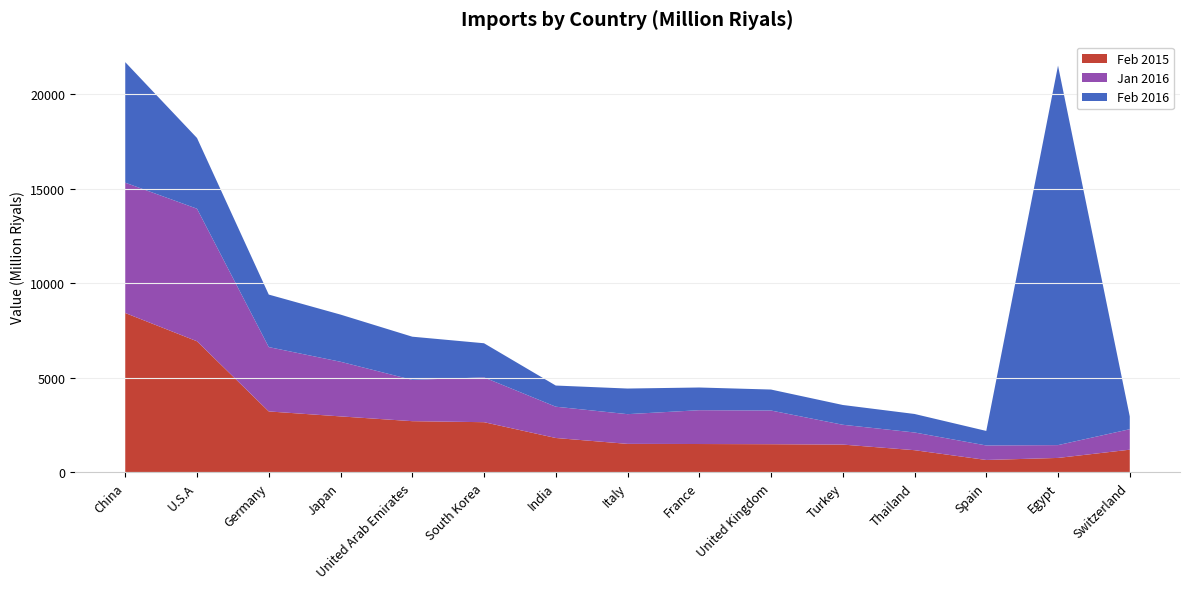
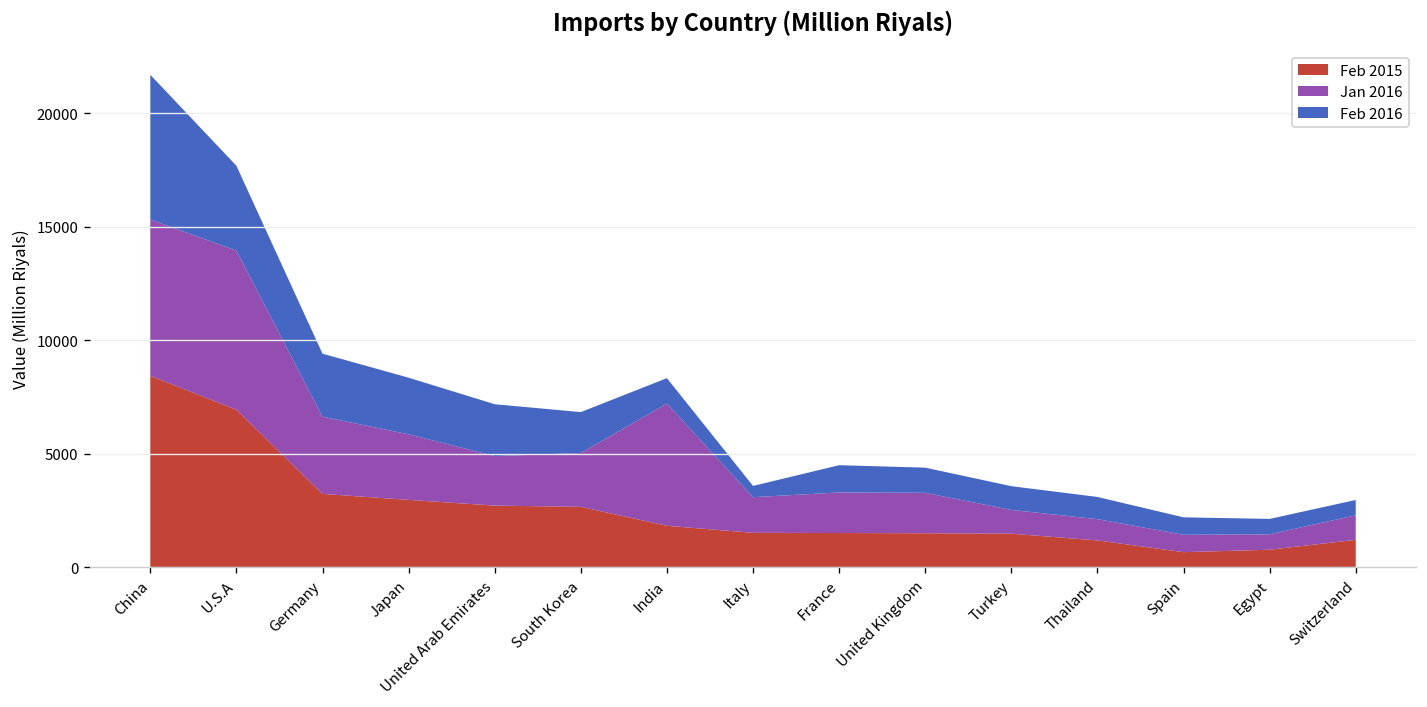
  {
    "Feb 2015": {
      "China": 8400,
      "U.S.A": 6900,
      "Germany": 3200,
      "Japan": 3000,
      "United Arab Emirates": 2700,
      "South Korea": 2700,
      "India": 1800,
      "Italy": 1500,
      "France": 1500,
      "United Kingdom": 1500,
      "Turkey": 1500,
      "Thailand": 1200,
      "Spain": 700,
      "Egypt": 800,
      "Switzerland": 1200
    },
    "Jan 2016": {
      "China": 6900,
      "U.S.A": 7000,
      "Germany": 3400,
      "Japan": 2900,
      "United Arab Emirates": 2200,
      "South Korea": 2400,
-     "India": 1700,
+     "India": 5400,
      "Italy": 1600,
      "France": 1800,
      "United Kingdom": 1800,
      "Turkey": 1000,
      "Thailand": 900,
      "Spain": 800,
      "Egypt": 700,
      "Switzerland": 1100
    },
    "Feb 2016": {
      "China": 6400,
      "U.S.A": 3700,
      "Germany": 2800,
      "Japan": 2500,
      "United Arab Emirates": 2300,
      "South Korea": 1800,
      "India": 1100,
-     "Italy": 1400,
+     "Italy": 500,
      "France": 1200,
      "United Kingdom": 1100,
      "Turkey": 1000,
      "Thailand": 1000,
      "Spain": 800,
-     "Egypt": 20100,
+     "Egypt": 700,
      "Switzerland": 700
    }
  }
